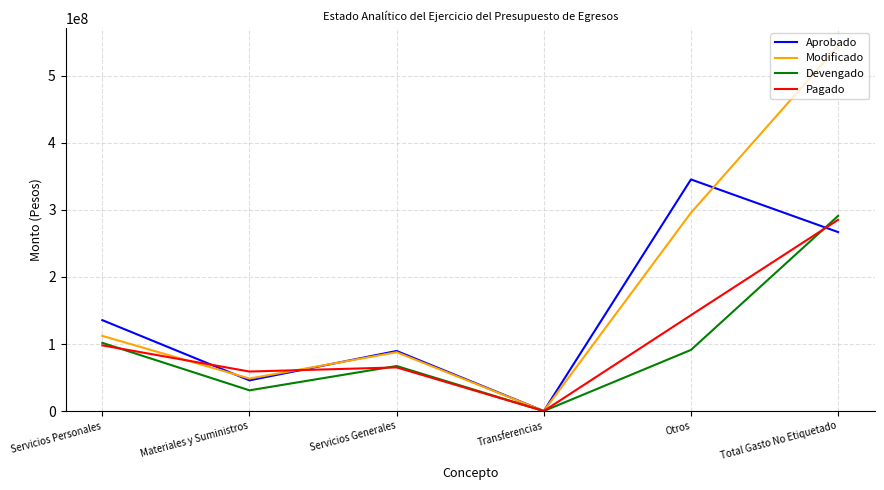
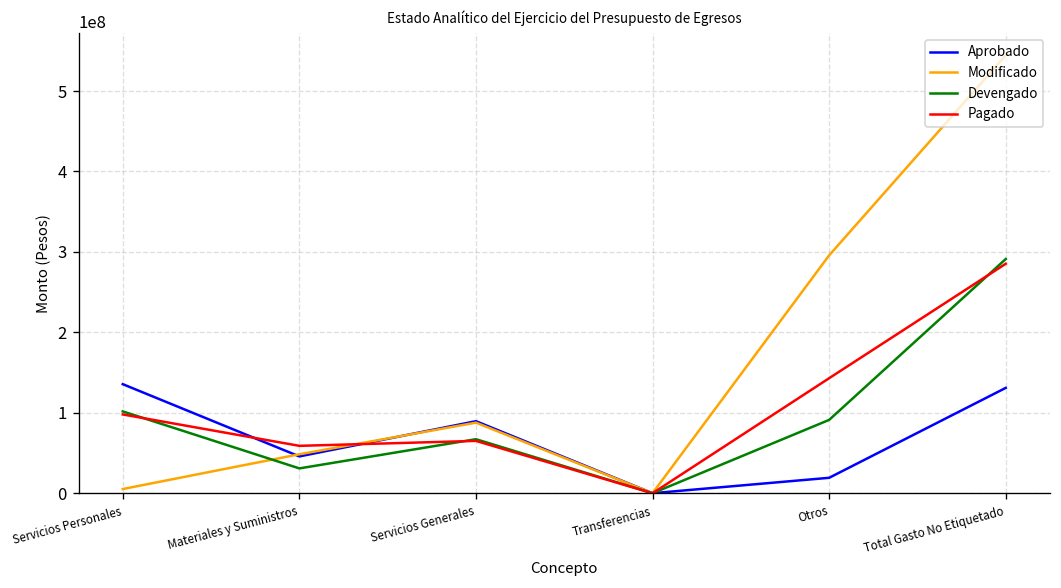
  {
    "Aprobado": {
      "Servicios Personales": 140000000,
-     "Otros": 350000000,
-     "Total Gasto No Etiquetado": 270000000
+     "Otros": 20000000,
+     "Total Gasto No Etiquetado": 130000000
    },
    "Modificado": {
-     "Servicios Personales": 110000000,
+     "Servicios Personales": 10000000,
      "Otros": 300000000
    },
    "Devengado": {
      "Servicios Personales": 100000000,
      "Materiales y Suministros": 30000000,
      "Otros": 90000000,
      "Total Gasto No Etiquetado": 290000000
    },
    "Pagado": {
      "Servicios Personales": 100000000,
      "Materiales y Suministros": 60000000,
      "Otros": 140000000,
      "Total Gasto No Etiquetado": 290000000
    }
  }
